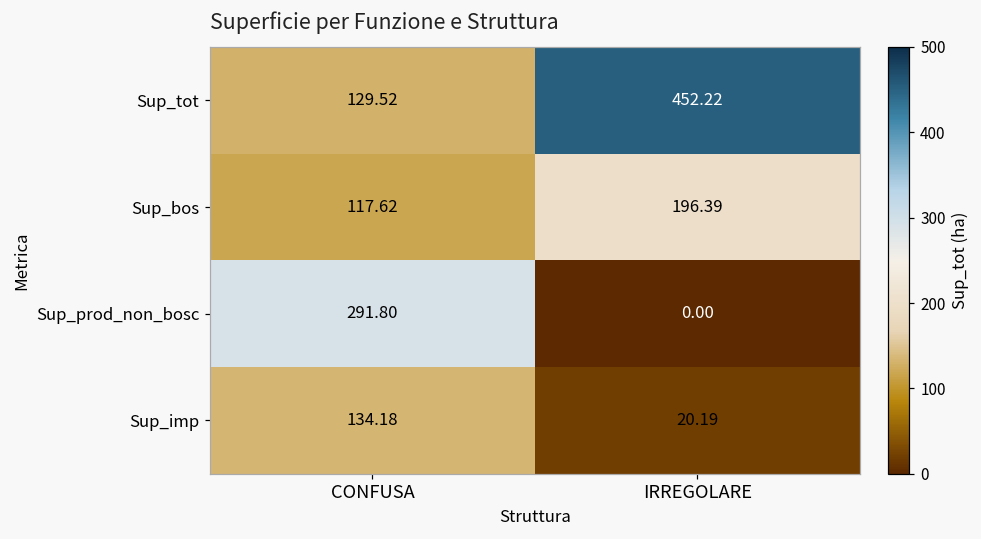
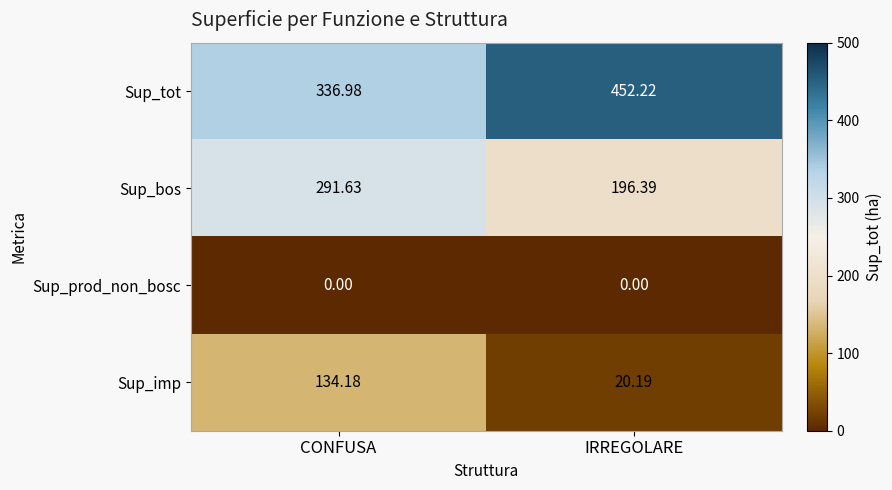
  {
    "Sup_tot": {
-     "CONFUSA": 129.52,
+     "CONFUSA": 336.98,
      "IRREGOLARE": 452.22
    },
    "Sup_bos": {
-     "CONFUSA": 117.62,
+     "CONFUSA": 291.63,
      "IRREGOLARE": 196.39
    },
    "Sup_prod_non_bosc": {
-     "CONFUSA": 291.80,
+     "CONFUSA": 0.00,
      "IRREGOLARE": 0.00
    },
    "Sup_imp": {
      "CONFUSA": 134.18,
      "IRREGOLARE": 20.19
    }
  }
